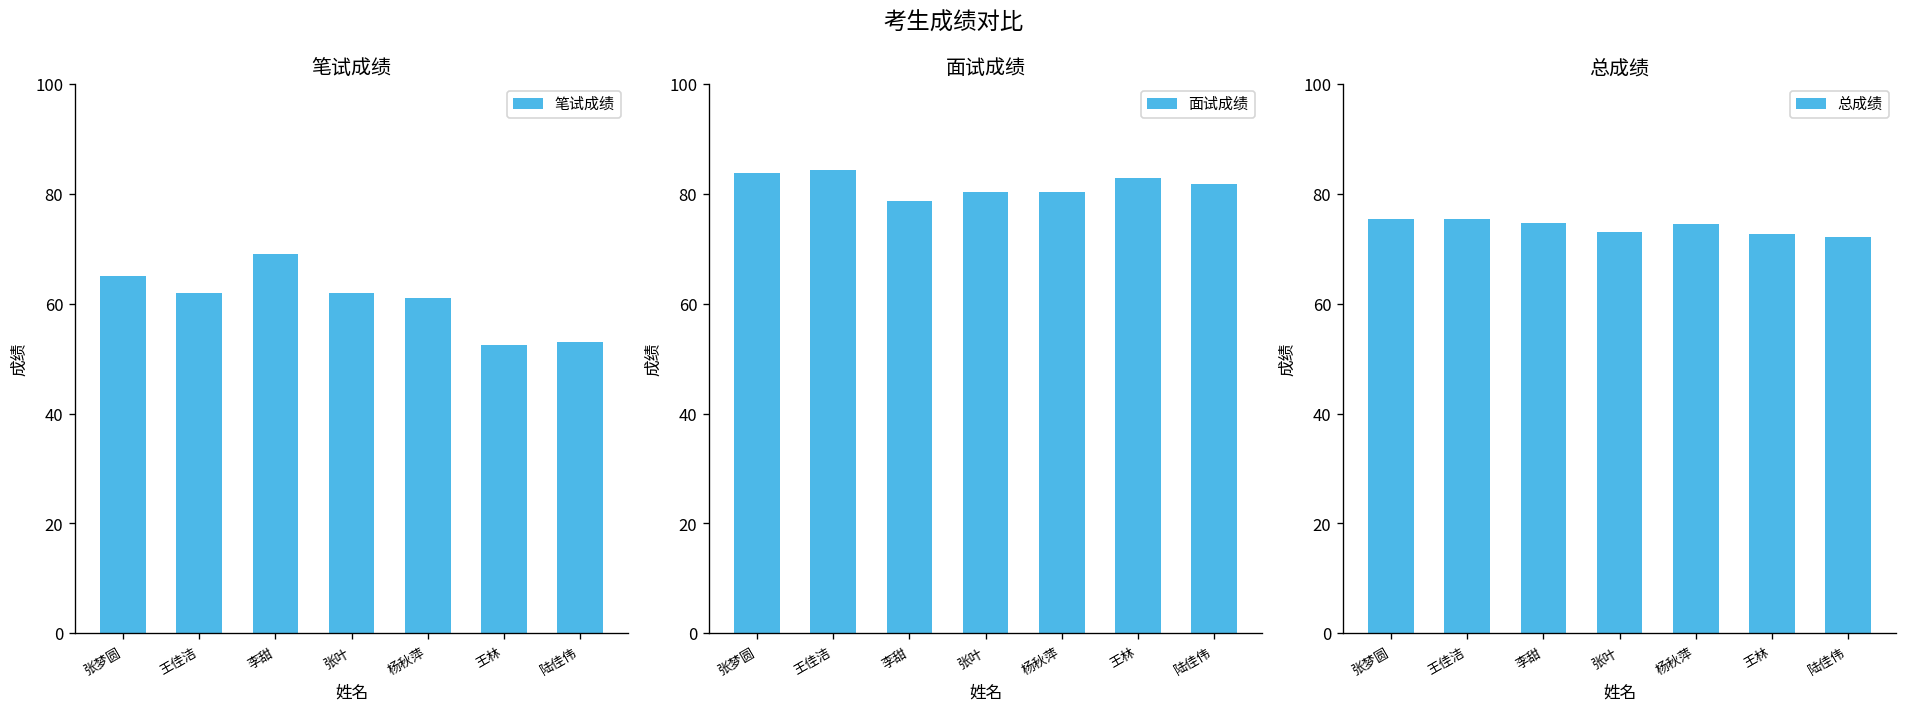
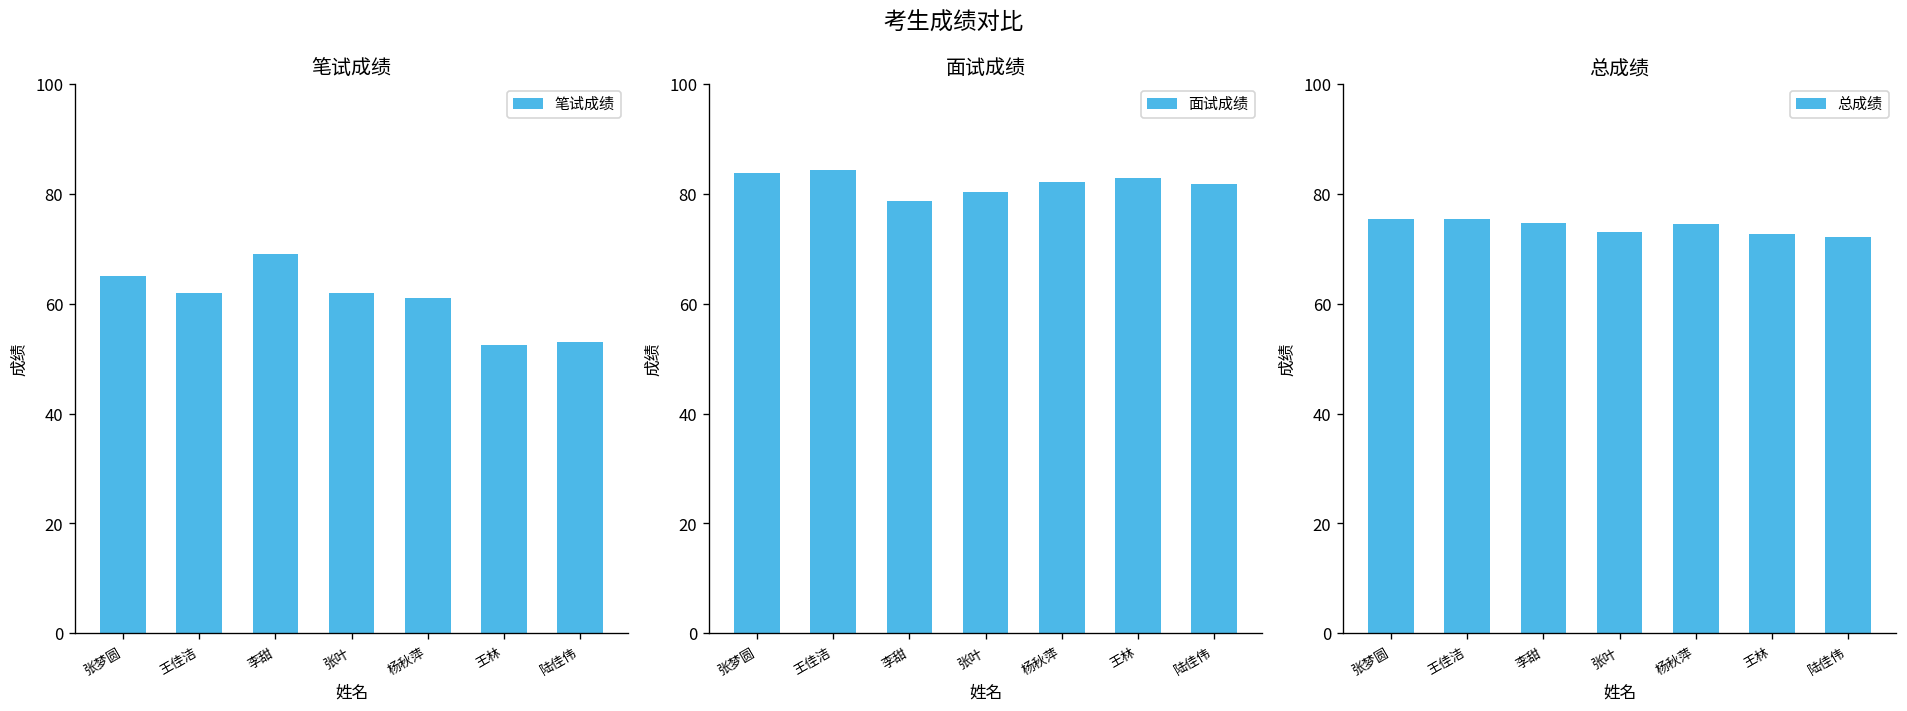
  {
    "笔试成绩": {
      "张梦圆": 65,
      "王佳洁": 62,
      "李甜": 69,
      "张叶": 62,
      "杨秋萍": 61,
      "王林": 52,
      "陆佳伟": 53
    },
    "面试成绩": {
      "张梦圆": 84,
      "王佳洁": 84,
      "李甜": 79,
      "张叶": 80,
-     "杨秋萍": 80,
+     "杨秋萍": 82,
      "王林": 83,
      "陆佳伟": 82
    },
    "总成绩": {
      "张梦圆": 75,
      "王佳洁": 75,
      "李甜": 75,
      "张叶": 73,
      "杨秋萍": 74,
      "王林": 73,
      "陆佳伟": 72
    }
  }
